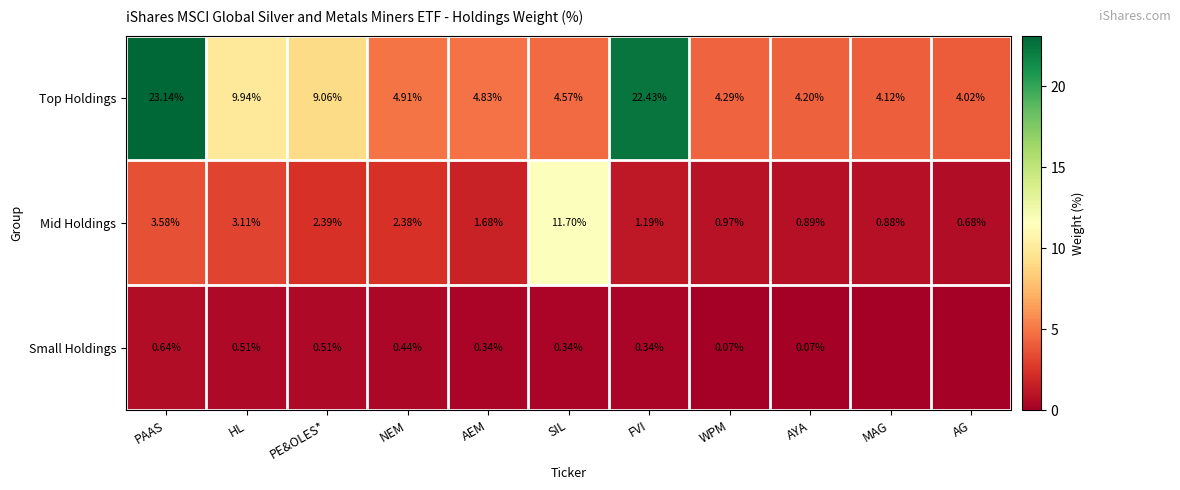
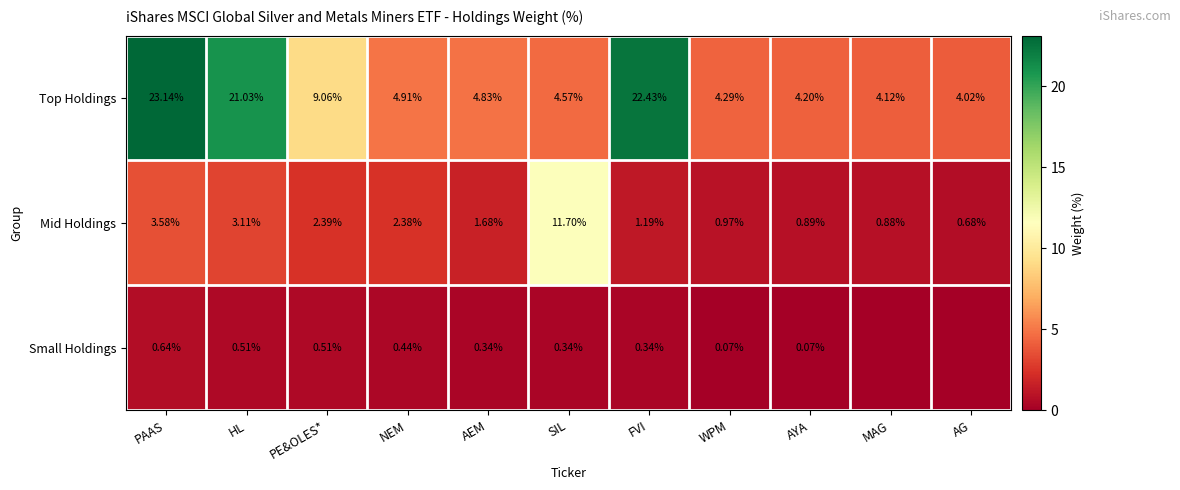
  {
    "Top Holdings": {
      "PAAS": "23.14%",
-     "HL": "9.94%",
+     "HL": "21.03%",
      "PE&OLES*": "9.06%",
      "NEM": "4.91%",
      "AEM": "4.83%",
      "SIL": "4.57%",
      "FVI": "22.43%",
      "WPM": "4.29%",
      "AYA": "4.20%",
      "MAG": "4.12%",
      "AG": "4.02%"
    },
    "Mid Holdings": {
      "PAAS": "3.58%",
      "HL": "3.11%",
      "PE&OLES*": "2.39%",
      "NEM": "2.38%",
      "AEM": "1.68%",
      "SIL": "11.70%",
      "FVI": "1.19%",
      "WPM": "0.97%",
      "AYA": "0.89%",
      "MAG": "0.88%",
      "AG": "0.68%"
    },
    "Small Holdings": {
      "PAAS": "0.64%",
      "HL": "0.51%",
      "PE&OLES*": "0.51%",
      "NEM": "0.44%",
      "AEM": "0.34%",
      "SIL": "0.34%",
      "FVI": "0.34%",
      "WPM": "0.07%",
      "AYA": "0.07%"
    }
  }
